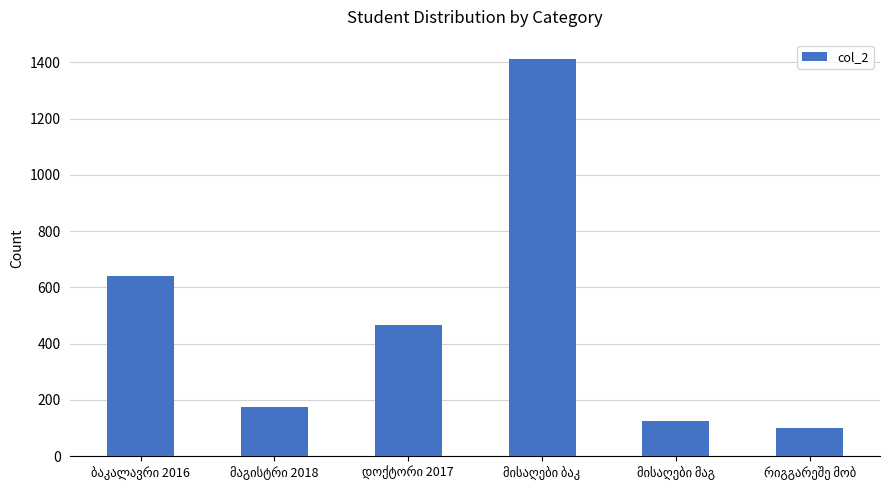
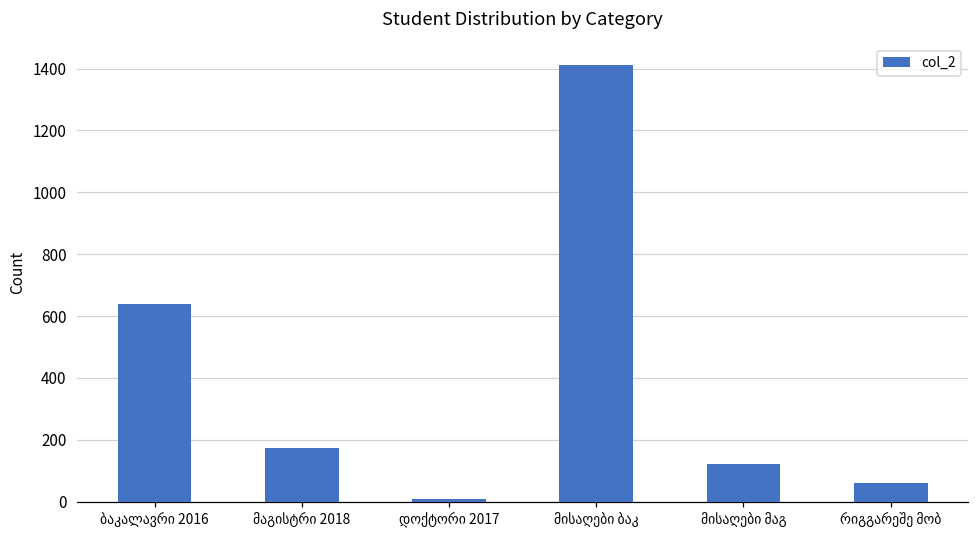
  {
    "ბაკალავრი 2016": 640,
    "მაგისტრი 2018": 170,
-   "დოქტორი 2017": 470,
+   "დოქტორი 2017": 10,
    "მისაღები ბაკ": 1410,
    "მისაღები მაგ": 120,
-   "რიგგარეშე მობ": 100
+   "რიგგარეშე მობ": 60
  }
